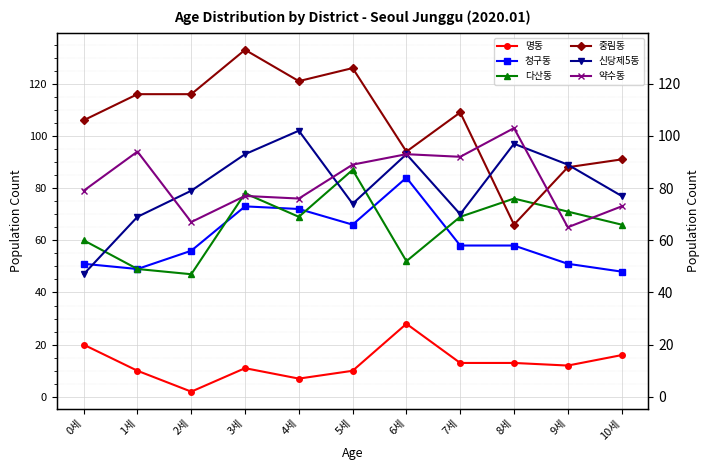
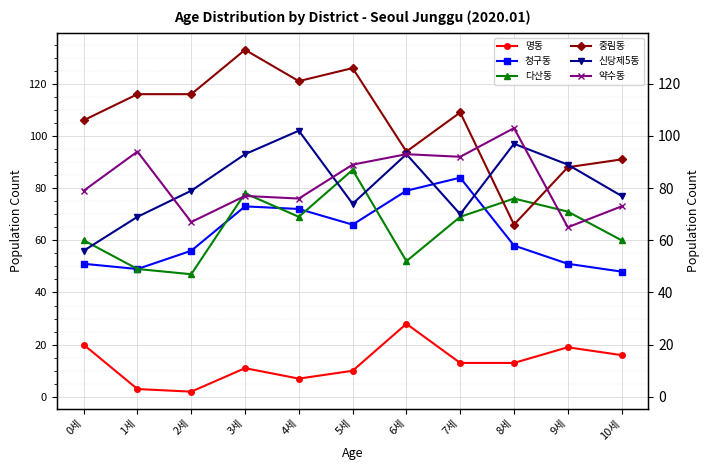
  {
    "명동": {
      "0세": 20,
-     "1세": 10,
+     "1세": 3,
      "2세": 2,
      "3세": 11,
      "4세": 7,
      "5세": 10,
      "6세": 28,
      "7세": 13,
      "8세": 13,
-     "9세": 12,
+     "9세": 19,
      "10세": 16
    },
    "청구동": {
      "0세": 51,
      "2세": 56,
      "3세": 73,
      "4세": 72,
      "5세": 66,
-     "6세": 84,
-     "7세": 58,
+     "6세": 79,
+     "7세": 84,
      "8세": 58,
      "9세": 51,
      "10세": 48
    },
    "다산동": {
      "0세": 60,
      "2세": 47,
      "3세": 78,
      "4세": 69,
      "5세": 87,
      "6세": 52,
      "7세": 69,
      "8세": 76,
      "9세": 71,
-     "10세": 66
+     "10세": 60
    },
    "중림동": {
      "0세": 106,
      "1세": 116,
      "2세": 116,
      "3세": 133,
      "4세": 121,
      "5세": 126,
      "6세": 94,
      "7세": 109,
      "8세": 66,
      "9세": 88,
      "10세": 91
    },
    "신당제5동": {
-     "0세": 47,
+     "0세": 56,
      "1세": 69,
      "2세": 79,
      "3세": 93,
      "4세": 102,
      "5세": 74,
      "7세": 70,
      "8세": 97,
      "9세": 89,
      "10세": 77
    },
    "약수동": {
      "0세": 79,
      "1세": 94,
      "2세": 67,
      "3세": 77,
      "4세": 76,
      "5세": 89,
      "7세": 92,
      "8세": 103,
      "9세": 65,
      "10세": 73
    }
  }
